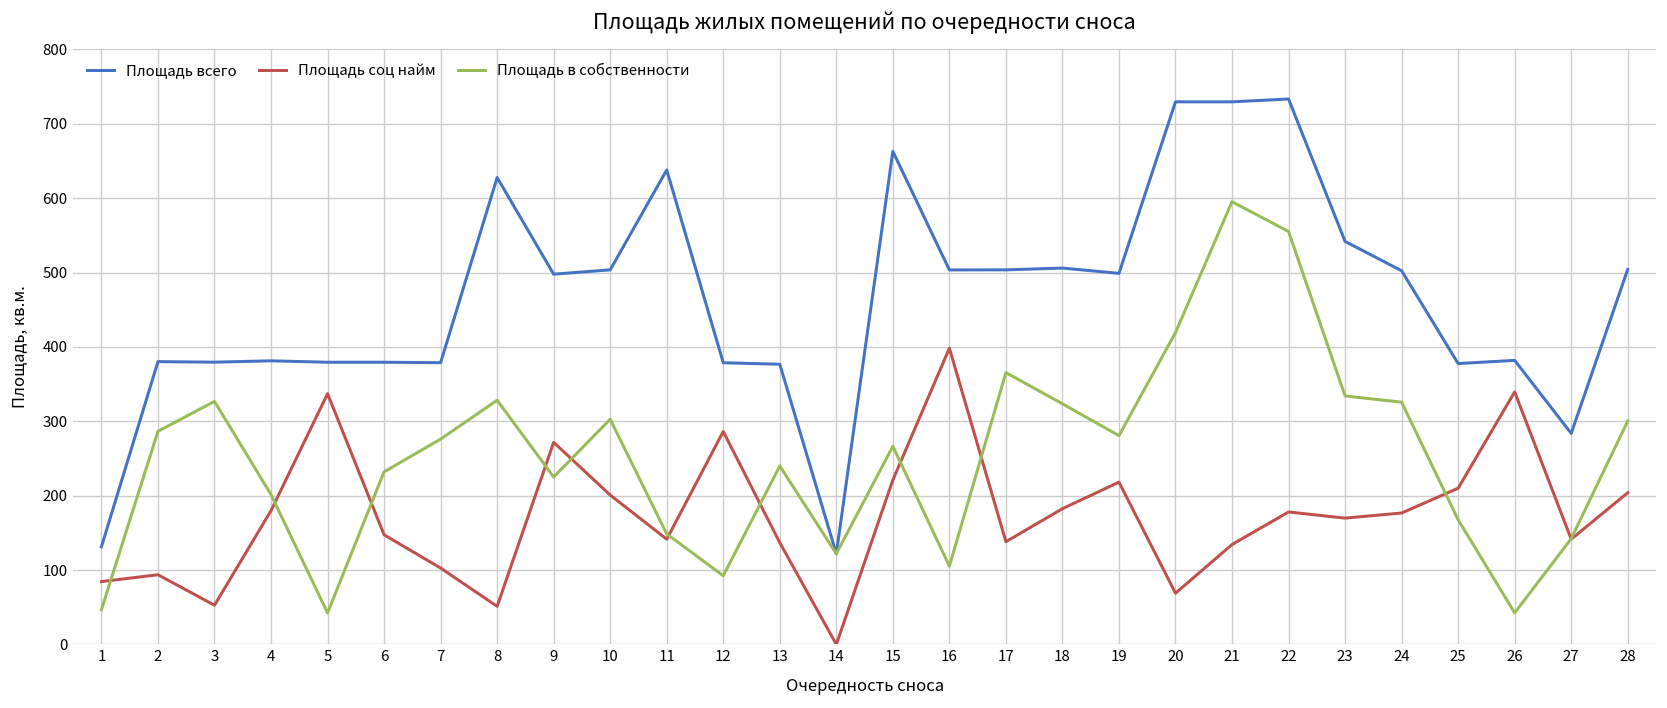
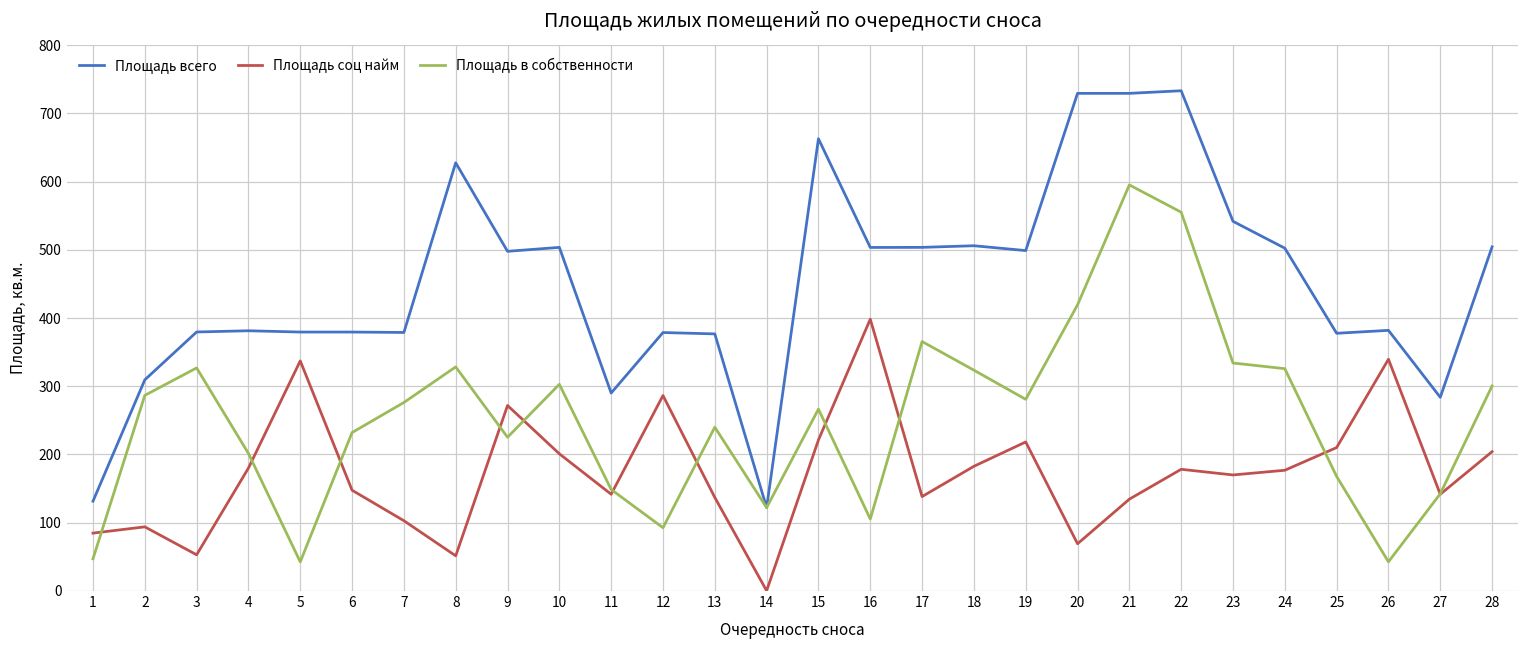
  {
    "Площадь всего": {
      "1": 130,
-     "2": 380,
+     "2": 310,
      "3": 380,
      "4": 380,
      "5": 380,
      "6": 380,
      "7": 380,
      "8": 630,
      "9": 500,
      "10": 500,
-     "11": 640,
+     "11": 290,
      "12": 380,
      "13": 380,
      "15": 660,
      "16": 500,
      "17": 500,
      "18": 510,
      "19": 500,
      "20": 730,
      "21": 730,
      "22": 730,
      "23": 540,
      "24": 500,
      "25": 380,
      "26": 380,
      "27": 280,
      "28": 500
    },
    "Площадь соц найм": {
      "1": 80,
      "2": 90,
      "3": 50,
      "4": 180,
      "5": 340,
      "6": 150,
      "7": 100,
      "8": 50,
      "9": 270,
      "10": 200,
      "11": 140,
      "12": 290,
      "13": 140,
      "14": 0,
      "15": 220,
      "16": 400,
      "17": 140,
      "18": 180,
      "19": 220,
      "20": 70,
      "21": 130,
      "22": 180,
      "23": 170,
      "24": 180,
      "25": 210,
      "26": 340,
      "28": 200
    },
    "Площадь в собственности": {
      "1": 50,
      "2": 290,
      "3": 330,
      "4": 200,
      "5": 40,
      "6": 230,
      "7": 280,
      "8": 330,
      "9": 230,
      "10": 300,
      "11": 150,
      "12": 90,
      "13": 240,
      "15": 270,
      "16": 110,
      "17": 370,
      "18": 320,
      "19": 280,
      "20": 420,
      "21": 600,
      "22": 560,
      "23": 330,
      "24": 330,
      "25": 170,
      "26": 40,
      "28": 300
    }
  }
